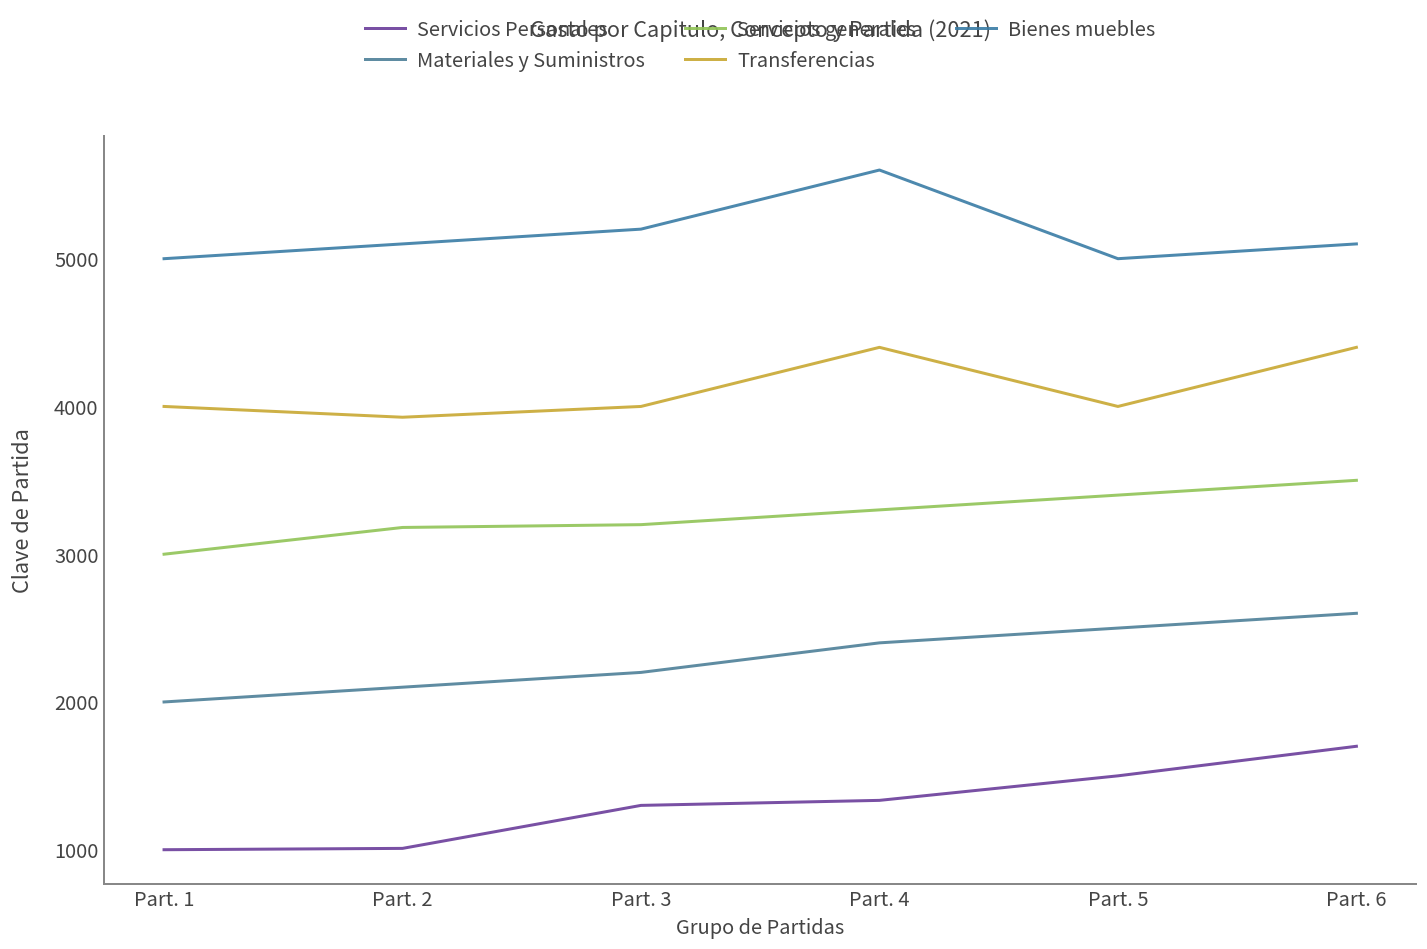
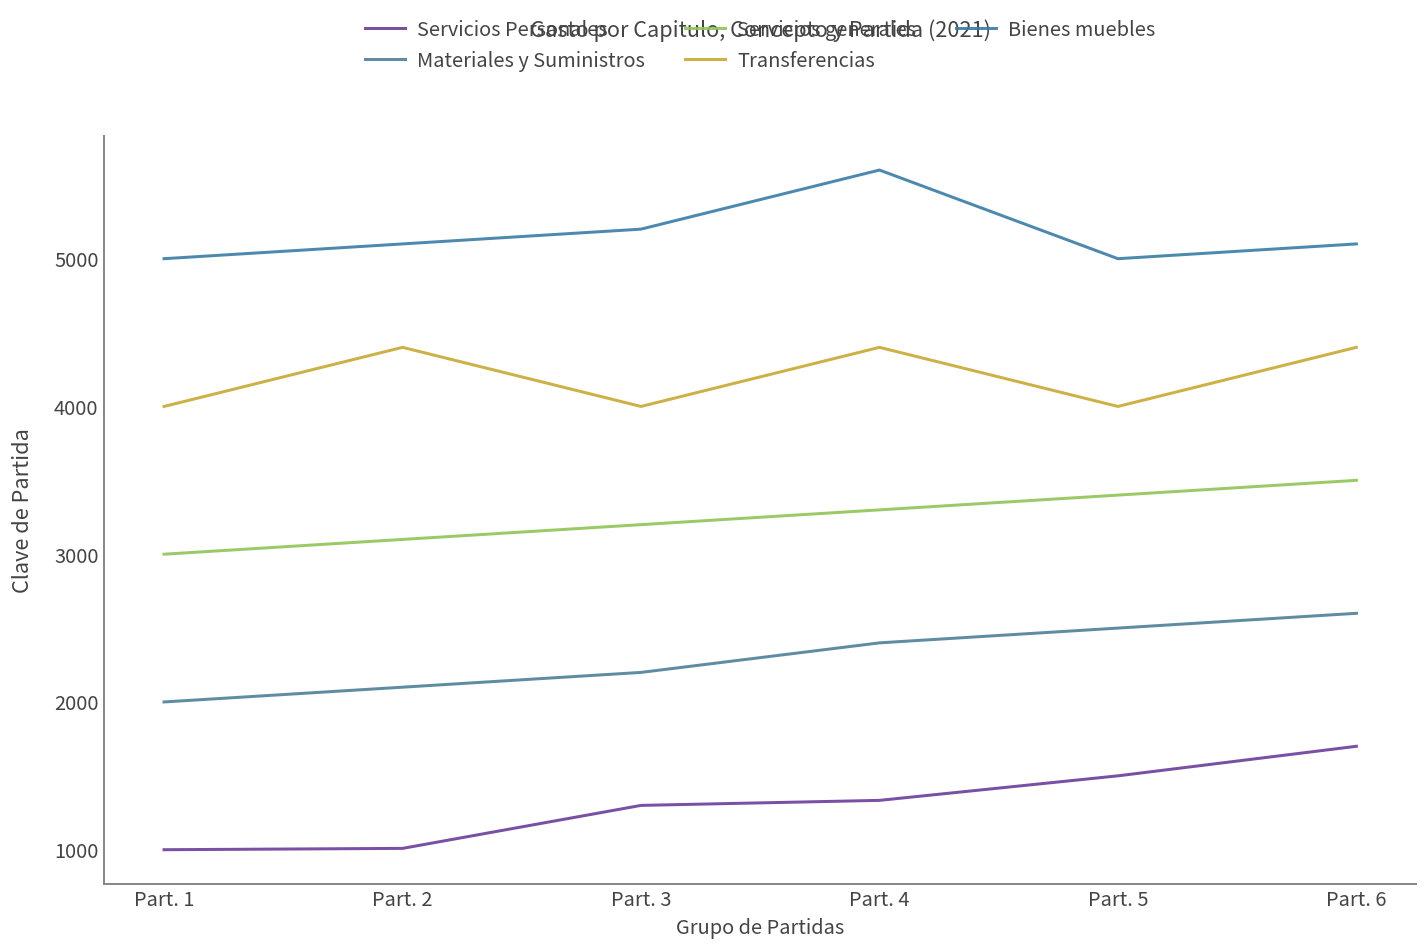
  {
    "Servicios Personales": {
      "Part. 1": 1000,
      "Part. 2": 1010,
      "Part. 3": 1300,
      "Part. 4": 1330,
      "Part. 5": 1500,
      "Part. 6": 1700
    },
    "Servicios generales": {
      "Part. 1": 3000,
-     "Part. 2": 3180,
+     "Part. 2": 3100,
      "Part. 3": 3200,
      "Part. 4": 3300,
      "Part. 5": 3400,
      "Part. 6": 3500
    },
    "Transferencias": {
      "Part. 1": 4000,
-     "Part. 2": 3930,
+     "Part. 2": 4400,
      "Part. 3": 4000,
      "Part. 4": 4400,
      "Part. 5": 4000,
      "Part. 6": 4400
    }
  }
